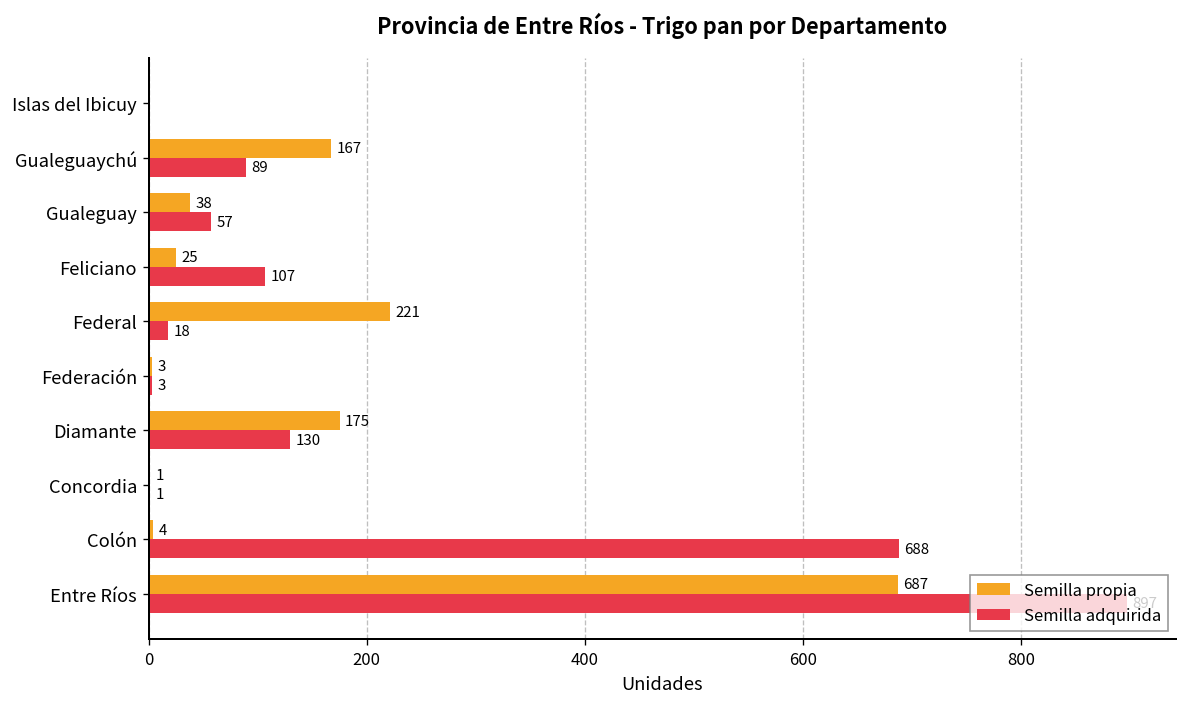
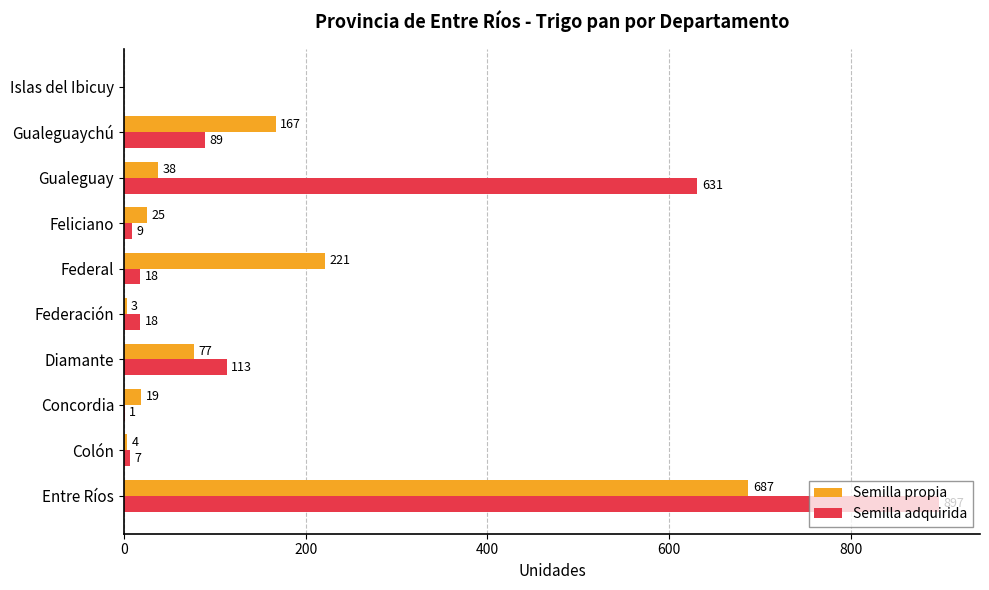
  {
    "Semilla propia": {
      "Gualeguaychú": 167,
      "Gualeguay": 38,
      "Feliciano": 25,
      "Federal": 221,
      "Federación": 3,
-     "Diamante": 175,
-     "Concordia": 1,
+     "Diamante": 77,
+     "Concordia": 19,
      "Colón": 4,
      "Entre Ríos": 687
    },
    "Semilla adquirida": {
      "Gualeguaychú": 89,
-     "Gualeguay": 57,
-     "Feliciano": 107,
+     "Gualeguay": 631,
+     "Feliciano": 9,
      "Federal": 18,
-     "Federación": 3,
-     "Diamante": 130,
+     "Federación": 18,
+     "Diamante": 113,
      "Concordia": 1,
-     "Colón": 688
+     "Colón": 7
    }
  }
